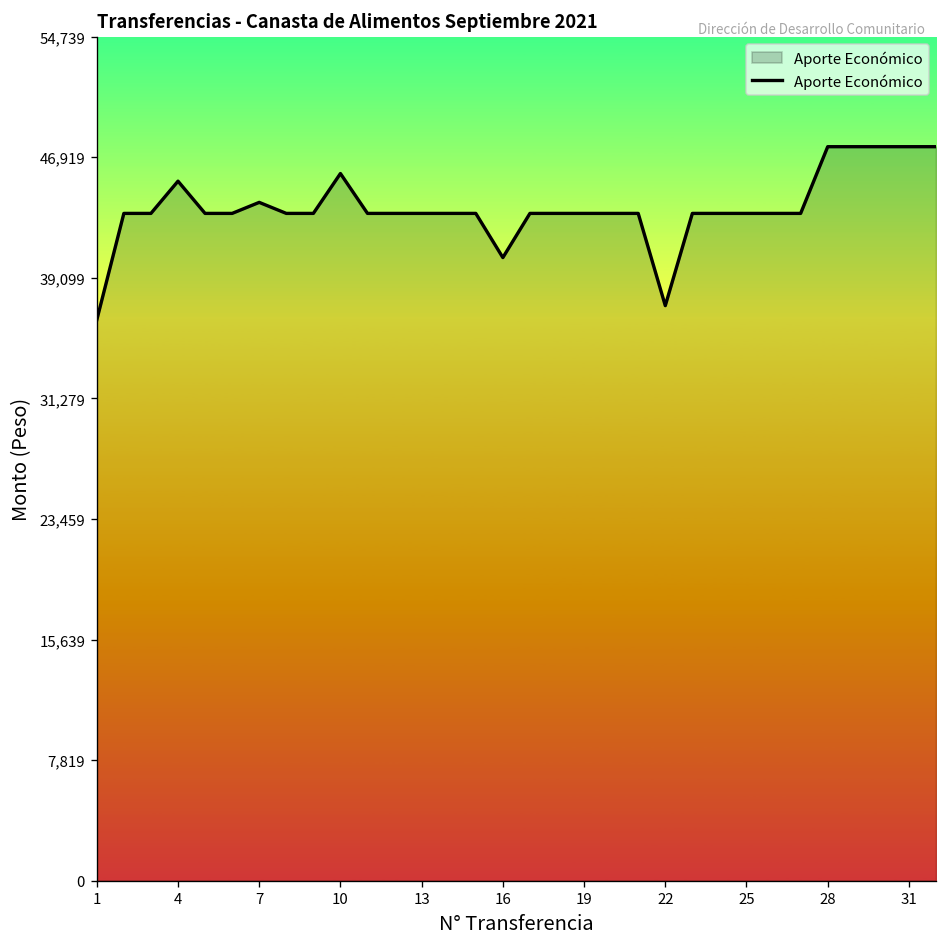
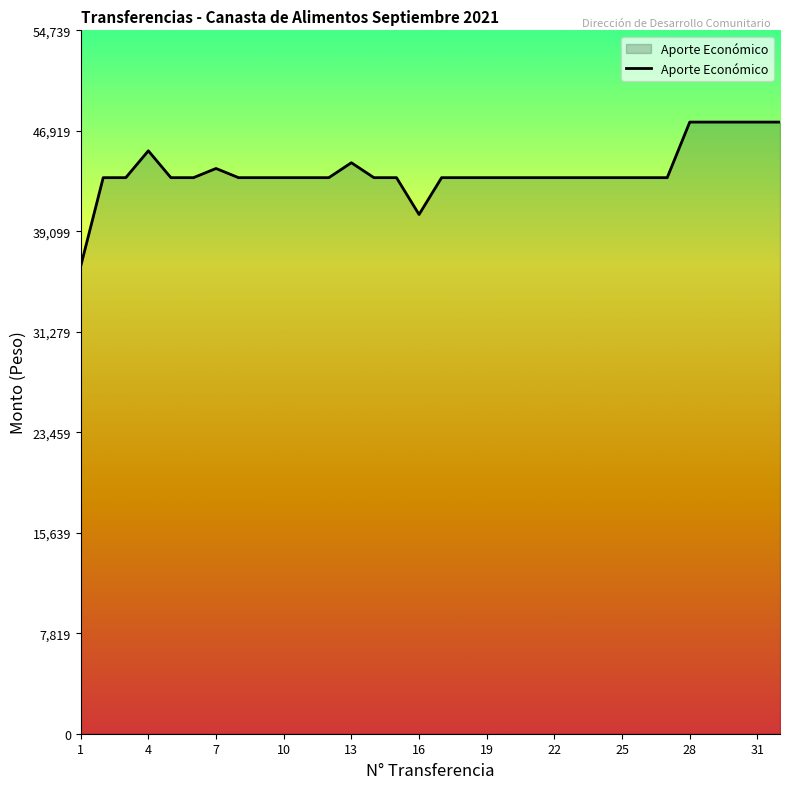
  {
    "1": "36,400",
    "4": "45,400",
    "7": "44,000",
-   "10": "45,900",
-   "13": "43,300",
+   "10": "43,300",
+   "13": "44,400",
    "16": "40,400",
    "19": "43,300",
-   "22": "37,300",
+   "22": "43,300",
    "25": "43,300",
    "28": "47,600",
    "31": "47,600"
  }
